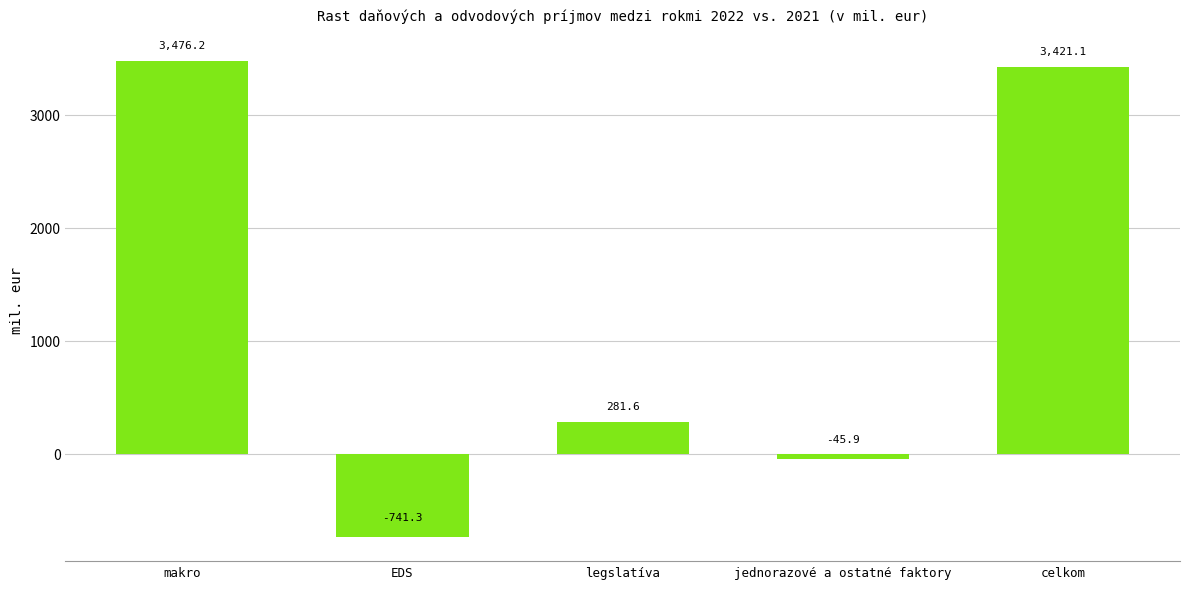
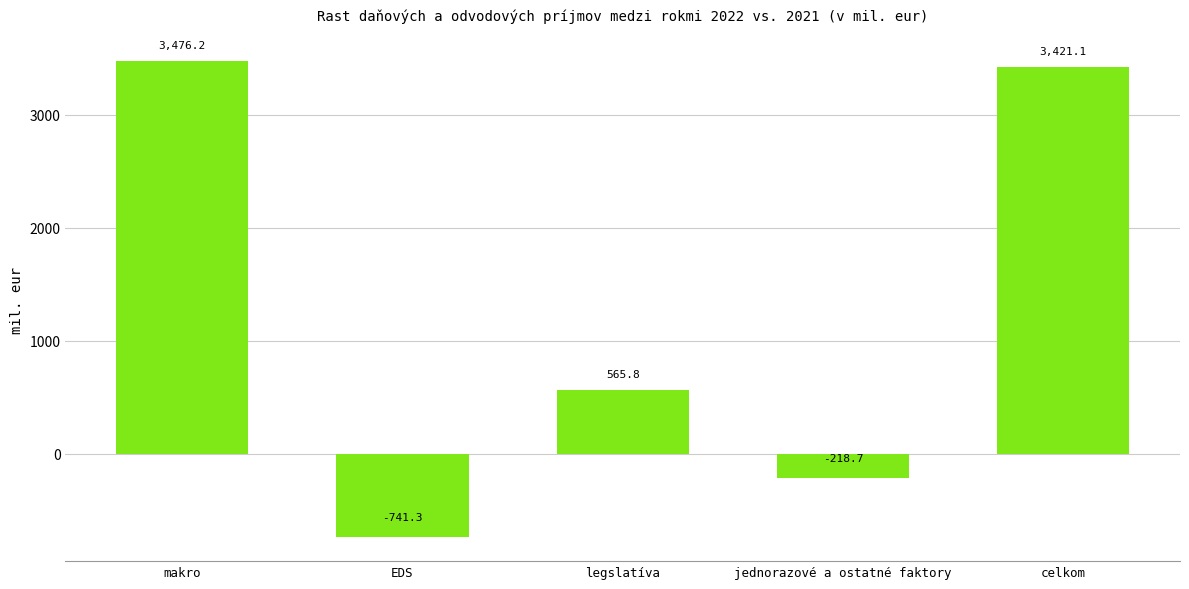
  {
    "makro": "3,476.2",
    "EDS": "-741.3",
-   "legslatíva": "281.6",
-   "jednorazové a ostatné faktory": "-45.9",
+   "legslatíva": "565.8",
+   "jednorazové a ostatné faktory": "-218.7",
    "celkom": "3,421.1"
  }
